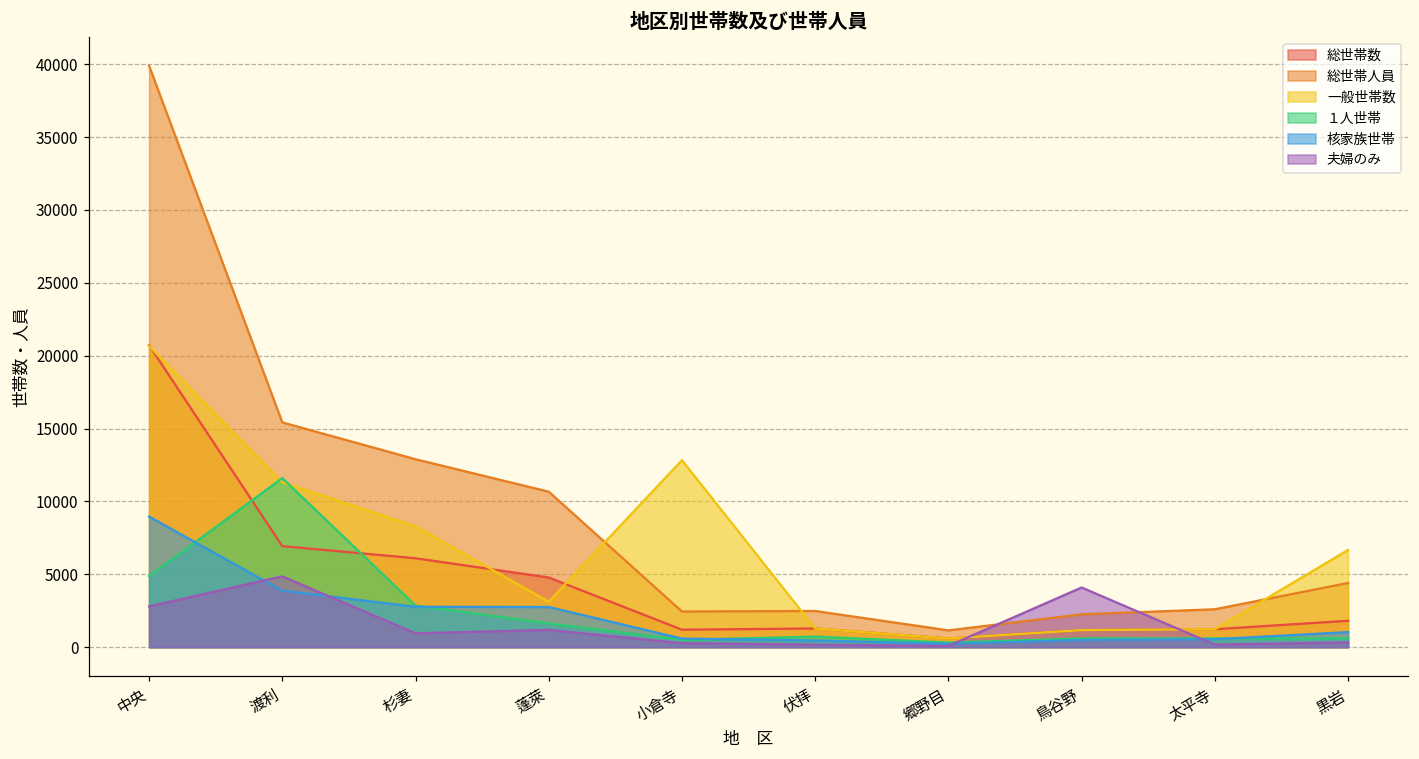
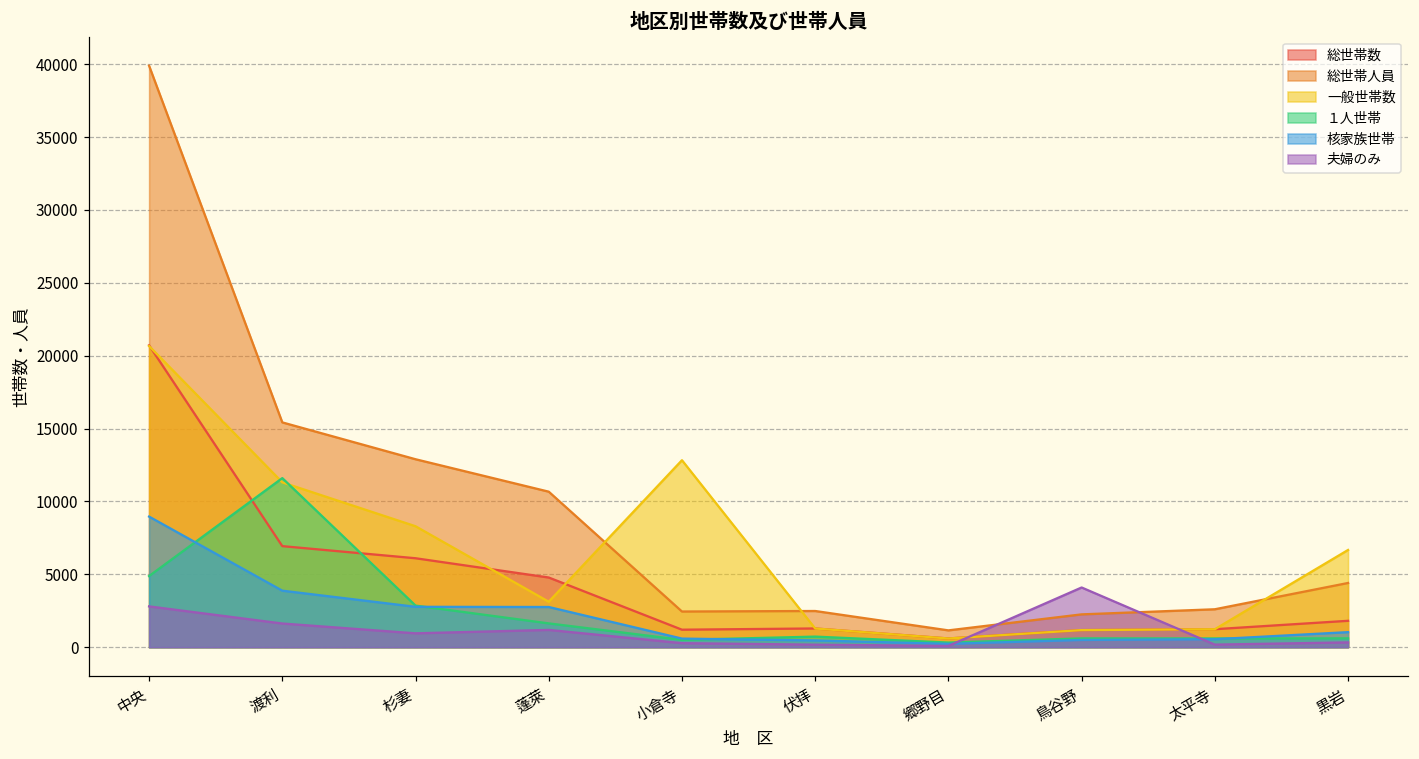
  {
    "一般世帯数": {
      "渡利": 11300,
      "杉妻": 8300,
      "蓬萊": 3100,
      "小倉寺": 12800,
      "黒岩": 6700
    },
    "１人世帯": {
      "中央": 4900,
      "渡利": 11600,
      "蓬萊": 1600,
      "伏拝": 700,
      "黒岩": 600
    },
    "核家族世帯": {
      "中央": 9000,
      "渡利": 3900,
      "蓬萊": 2800,
      "伏拝": 500,
      "黒岩": 1000
    },
    "夫婦のみ": {
      "中央": 2800,
-     "渡利": 4900,
+     "渡利": 1600,
      "杉妻": 1000,
      "蓬萊": 1200,
      "小倉寺": 300,
      "伏拝": 200,
      "鳥谷野": 4100,
      "太平寺": 200,
      "黒岩": 300
    }
  }
